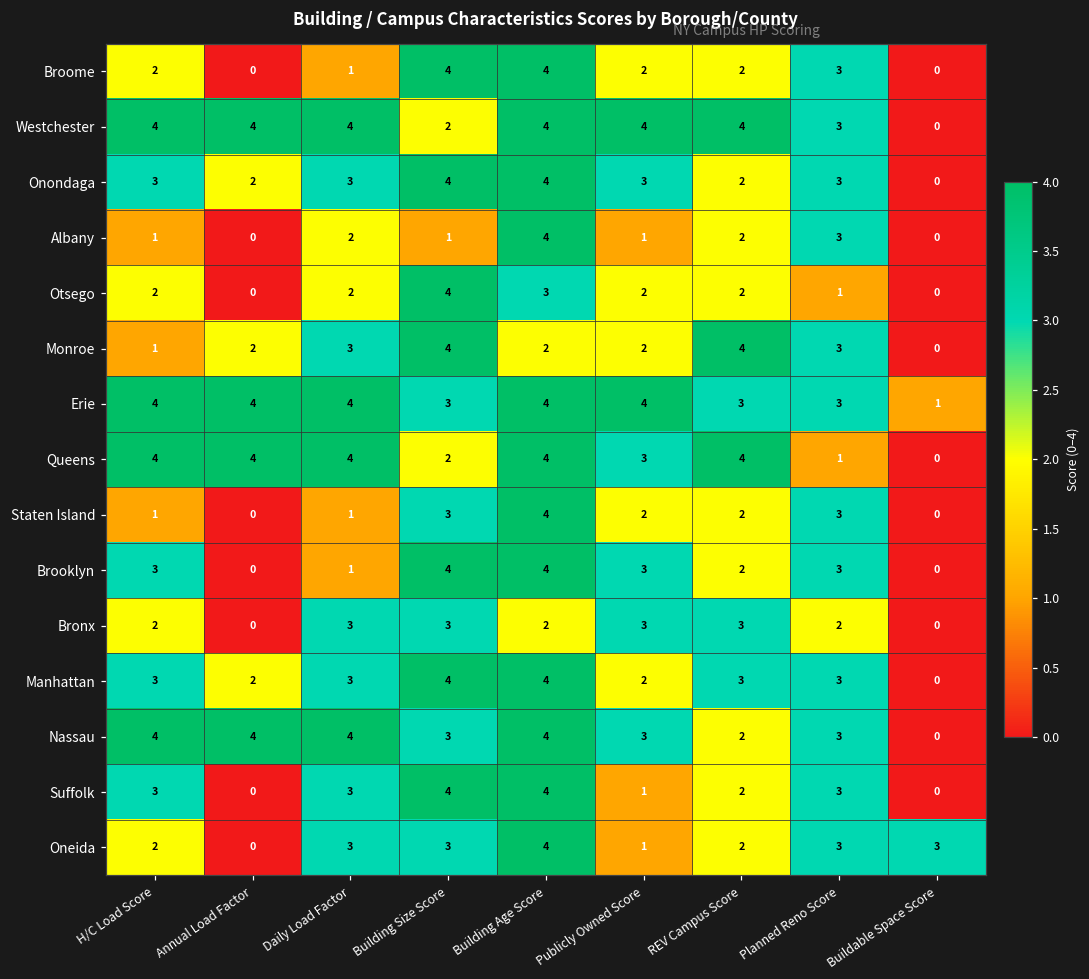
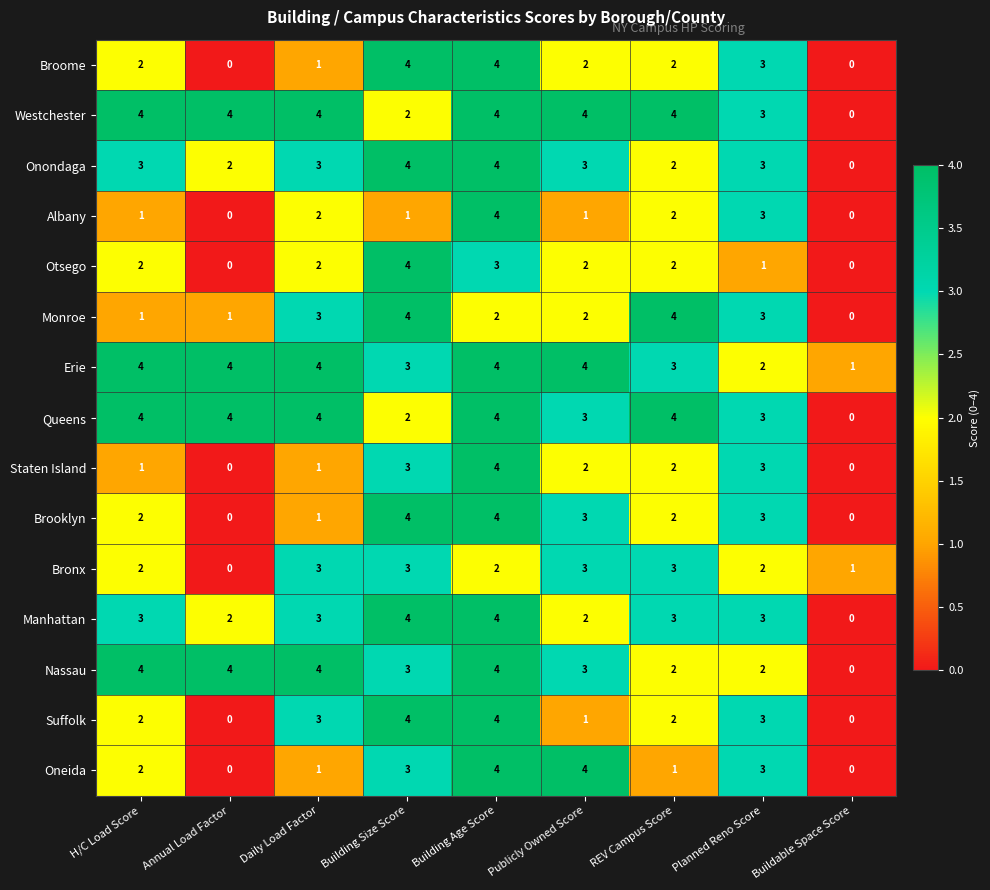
  {
    "Broome": {
      "H/C Load Score": 2,
      "Annual Load Factor": 0,
      "Daily Load Factor": 1,
      "Building Size Score": 4,
      "Building Age Score": 4,
      "Publicly Owned Score": 2,
      "REV Campus Score": 2,
      "Planned Reno Score": 3,
      "Buildable Space Score": 0
    },
    "Westchester": {
      "H/C Load Score": 4,
      "Annual Load Factor": 4,
      "Daily Load Factor": 4,
      "Building Size Score": 2,
      "Building Age Score": 4,
      "Publicly Owned Score": 4,
      "REV Campus Score": 4,
      "Planned Reno Score": 3,
      "Buildable Space Score": 0
    },
    "Onondaga": {
      "H/C Load Score": 3,
      "Annual Load Factor": 2,
      "Daily Load Factor": 3,
      "Building Size Score": 4,
      "Building Age Score": 4,
      "Publicly Owned Score": 3,
      "REV Campus Score": 2,
      "Planned Reno Score": 3,
      "Buildable Space Score": 0
    },
    "Albany": {
      "H/C Load Score": 1,
      "Annual Load Factor": 0,
      "Daily Load Factor": 2,
      "Building Size Score": 1,
      "Building Age Score": 4,
      "Publicly Owned Score": 1,
      "REV Campus Score": 2,
      "Planned Reno Score": 3,
      "Buildable Space Score": 0
    },
    "Otsego": {
      "H/C Load Score": 2,
      "Annual Load Factor": 0,
      "Daily Load Factor": 2,
      "Building Size Score": 4,
      "Building Age Score": 3,
      "Publicly Owned Score": 2,
      "REV Campus Score": 2,
      "Planned Reno Score": 1,
      "Buildable Space Score": 0
    },
    "Monroe": {
      "H/C Load Score": 1,
-     "Annual Load Factor": 2,
+     "Annual Load Factor": 1,
      "Daily Load Factor": 3,
      "Building Size Score": 4,
      "Building Age Score": 2,
      "Publicly Owned Score": 2,
      "REV Campus Score": 4,
      "Planned Reno Score": 3,
      "Buildable Space Score": 0
    },
    "Erie": {
      "H/C Load Score": 4,
      "Annual Load Factor": 4,
      "Daily Load Factor": 4,
      "Building Size Score": 3,
      "Building Age Score": 4,
      "Publicly Owned Score": 4,
      "REV Campus Score": 3,
-     "Planned Reno Score": 3,
+     "Planned Reno Score": 2,
      "Buildable Space Score": 1
    },
    "Queens": {
      "H/C Load Score": 4,
      "Annual Load Factor": 4,
      "Daily Load Factor": 4,
      "Building Size Score": 2,
      "Building Age Score": 4,
      "Publicly Owned Score": 3,
      "REV Campus Score": 4,
-     "Planned Reno Score": 1,
+     "Planned Reno Score": 3,
      "Buildable Space Score": 0
    },
    "Staten Island": {
      "H/C Load Score": 1,
      "Annual Load Factor": 0,
      "Daily Load Factor": 1,
      "Building Size Score": 3,
      "Building Age Score": 4,
      "Publicly Owned Score": 2,
      "REV Campus Score": 2,
      "Planned Reno Score": 3,
      "Buildable Space Score": 0
    },
    "Brooklyn": {
-     "H/C Load Score": 3,
+     "H/C Load Score": 2,
      "Annual Load Factor": 0,
      "Daily Load Factor": 1,
      "Building Size Score": 4,
      "Building Age Score": 4,
      "Publicly Owned Score": 3,
      "REV Campus Score": 2,
      "Planned Reno Score": 3,
      "Buildable Space Score": 0
    },
    "Bronx": {
      "H/C Load Score": 2,
      "Annual Load Factor": 0,
      "Daily Load Factor": 3,
      "Building Size Score": 3,
      "Building Age Score": 2,
      "Publicly Owned Score": 3,
      "REV Campus Score": 3,
      "Planned Reno Score": 2,
-     "Buildable Space Score": 0
+     "Buildable Space Score": 1
    },
    "Manhattan": {
      "H/C Load Score": 3,
      "Annual Load Factor": 2,
      "Daily Load Factor": 3,
      "Building Size Score": 4,
      "Building Age Score": 4,
      "Publicly Owned Score": 2,
      "REV Campus Score": 3,
      "Planned Reno Score": 3,
      "Buildable Space Score": 0
    },
    "Nassau": {
      "H/C Load Score": 4,
      "Annual Load Factor": 4,
      "Daily Load Factor": 4,
      "Building Size Score": 3,
      "Building Age Score": 4,
      "Publicly Owned Score": 3,
      "REV Campus Score": 2,
-     "Planned Reno Score": 3,
+     "Planned Reno Score": 2,
      "Buildable Space Score": 0
    },
    "Suffolk": {
-     "H/C Load Score": 3,
+     "H/C Load Score": 2,
      "Annual Load Factor": 0,
      "Daily Load Factor": 3,
      "Building Size Score": 4,
      "Building Age Score": 4,
      "Publicly Owned Score": 1,
      "REV Campus Score": 2,
      "Planned Reno Score": 3,
      "Buildable Space Score": 0
    },
    "Oneida": {
      "H/C Load Score": 2,
      "Annual Load Factor": 0,
-     "Daily Load Factor": 3,
+     "Daily Load Factor": 1,
      "Building Size Score": 3,
      "Building Age Score": 4,
-     "Publicly Owned Score": 1,
-     "REV Campus Score": 2,
+     "Publicly Owned Score": 4,
+     "REV Campus Score": 1,
      "Planned Reno Score": 3,
-     "Buildable Space Score": 3
+     "Buildable Space Score": 0
    }
  }
